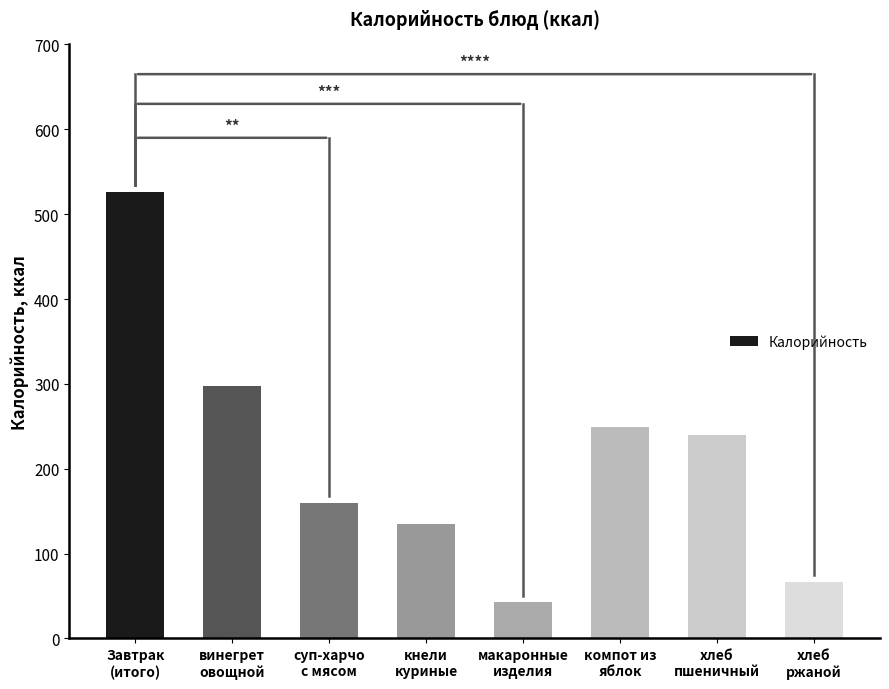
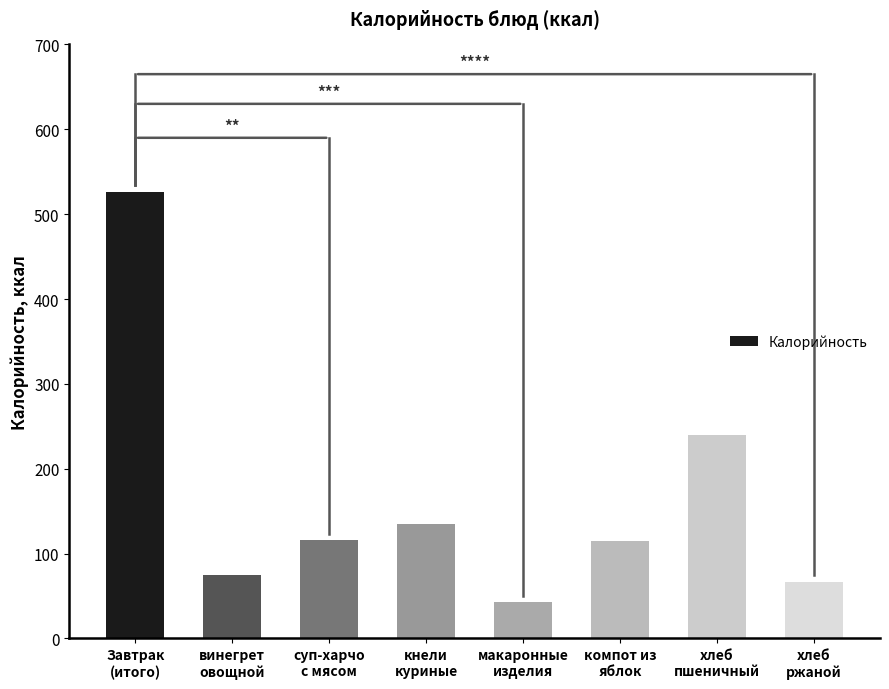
  {
    "Калорийность": {
      "Завтрак (итого)": 530,
-     "винегрет овощной": 300,
-     "суп-харчо с мясом": 160,
+     "винегрет овощной": 80,
+     "суп-харчо с мясом": 120,
      "кнели куриные": 130,
      "макаронные изделия": 40,
-     "компот из яблок": 250,
+     "компот из яблок": 110,
      "хлеб пшеничный": 240,
      "хлеб ржаной": 70
    }
  }
